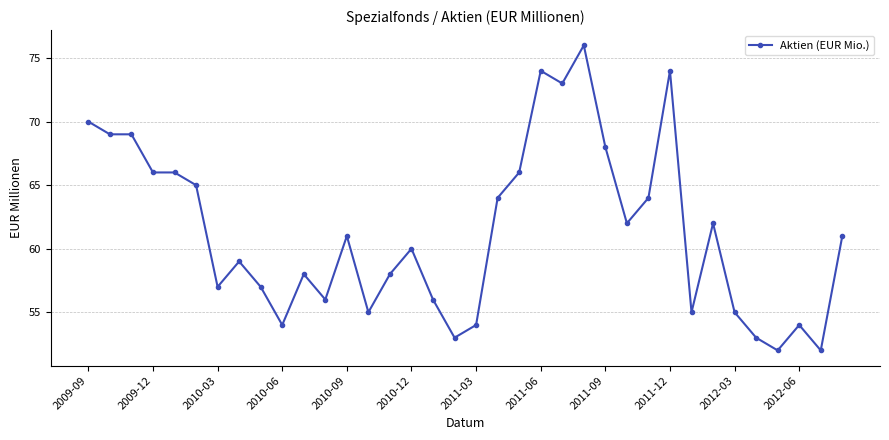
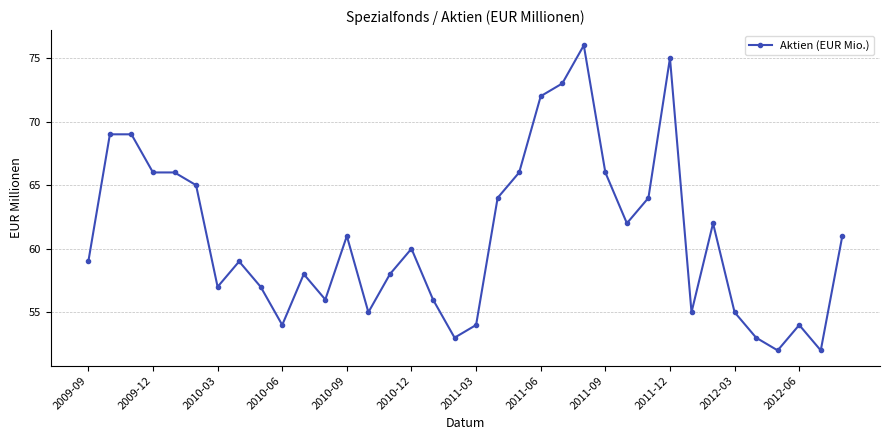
  {
-   "2009-09": 70,
+   "2009-09": 59,
    "2009-12": 66,
    "2010-03": 57,
    "2010-06": 54,
    "2010-09": 61,
    "2010-12": 60,
    "2011-03": 54,
-   "2011-06": 74,
-   "2011-09": 68,
-   "2011-12": 74,
+   "2011-06": 72,
+   "2011-09": 66,
+   "2011-12": 75,
    "2012-03": 55,
    "2012-06": 54
  }
